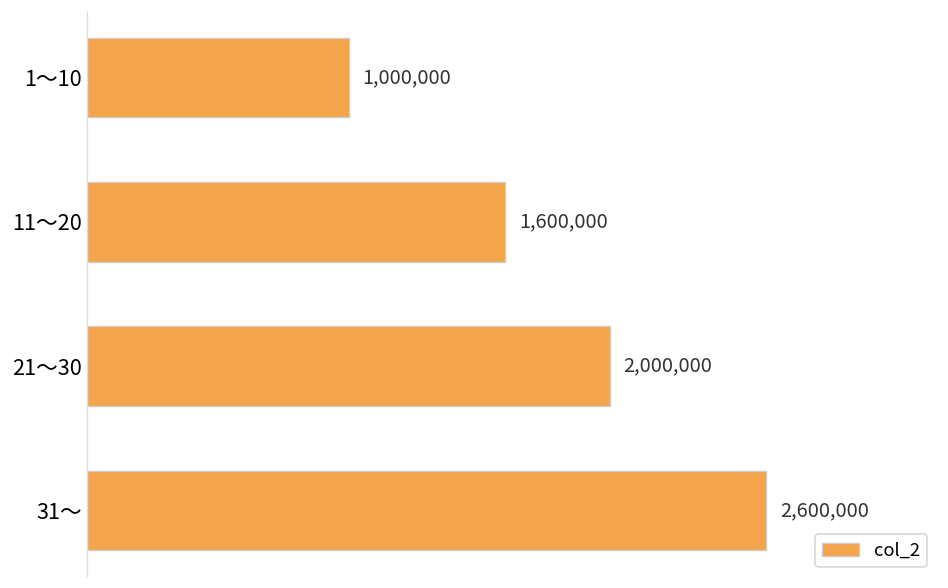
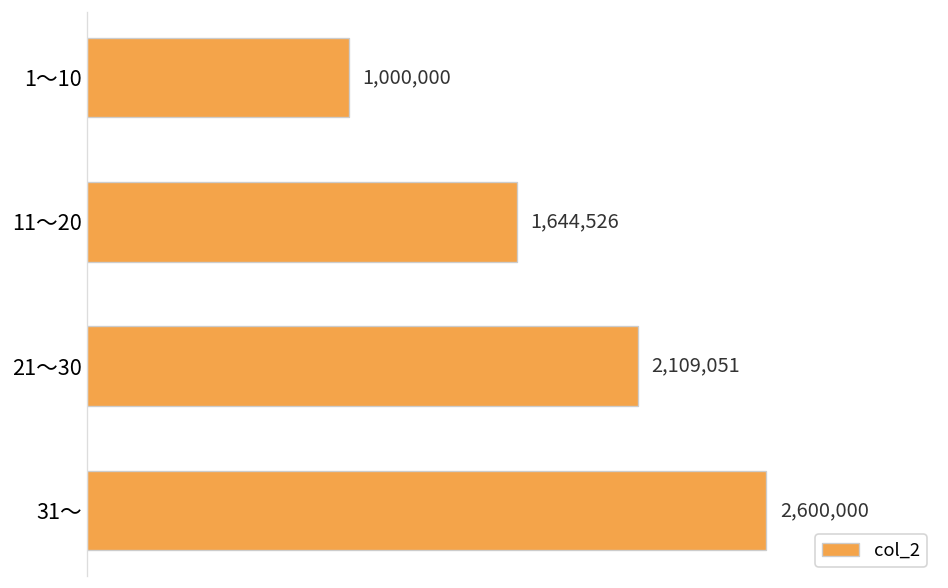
  {
    "1～10": "1,000,000",
-   "11～20": "1,600,000",
-   "21～30": "2,000,000",
+   "11～20": "1,644,526",
+   "21～30": "2,109,051",
    "31～": "2,600,000"
  }
